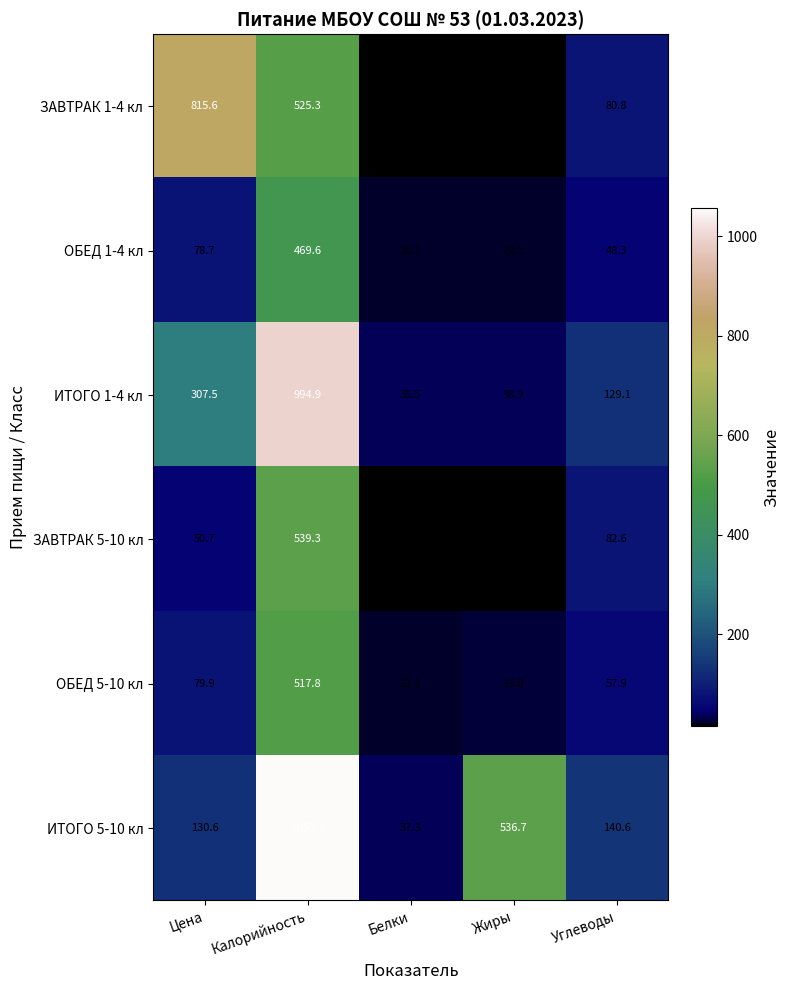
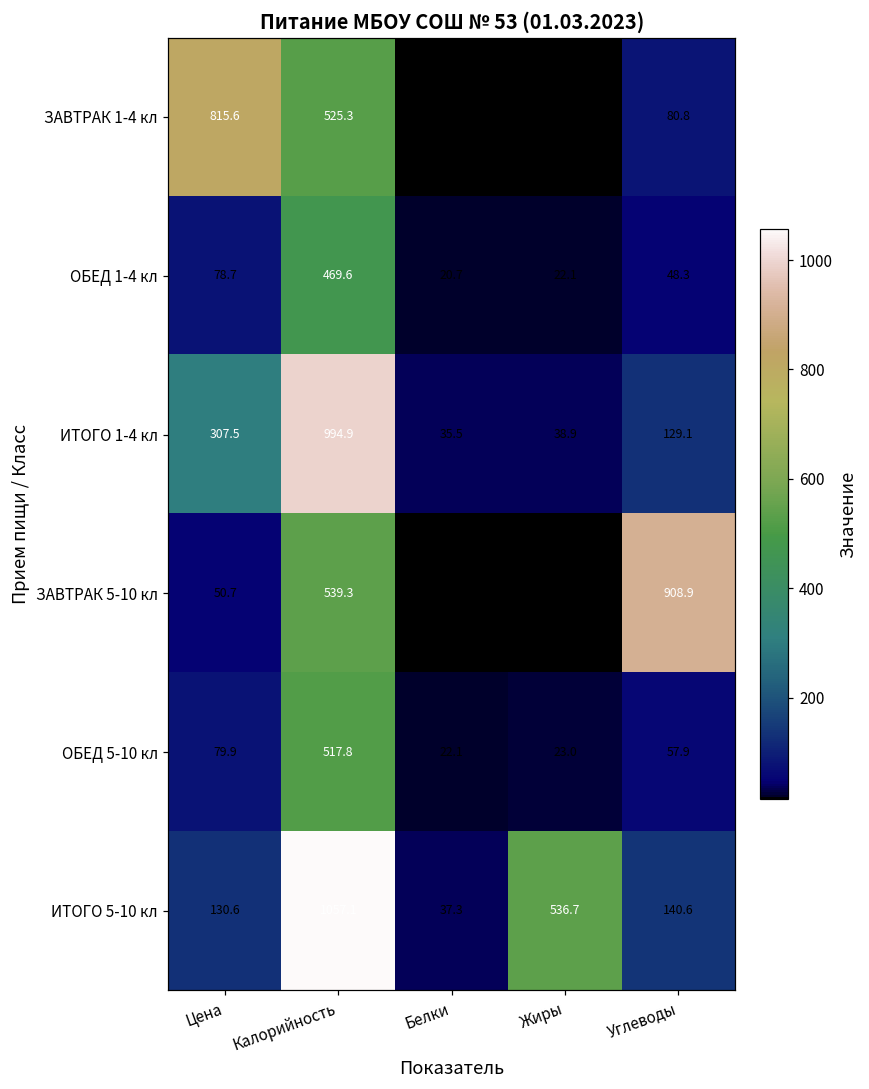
  {
    "ЗАВТРАК 1-4 кл": {
      "Цена": 815.6,
      "Калорийность": 525.3,
      "Углеводы": 80.8
    },
    "ОБЕД 1-4 кл": {
      "Цена": 78.7,
      "Калорийность": 469.6,
      "Углеводы": 48.3
    },
    "ИТОГО 1-4 кл": {
      "Цена": 307.5,
      "Калорийность": 994.9,
      "Белки": 35.5,
      "Жиры": 38.9,
      "Углеводы": 129.1
    },
    "ЗАВТРАК 5-10 кл": {
      "Цена": 50.7,
      "Калорийность": 539.3,
-     "Углеводы": 82.6
+     "Углеводы": 908.9
    },
    "ОБЕД 5-10 кл": {
      "Цена": 79.9,
      "Калорийность": 517.8,
      "Жиры": 23.0,
      "Углеводы": 57.9
    },
    "ИТОГО 5-10 кл": {
      "Цена": 130.6,
      "Белки": 37.3,
      "Жиры": 536.7,
      "Углеводы": 140.6
    }
  }
